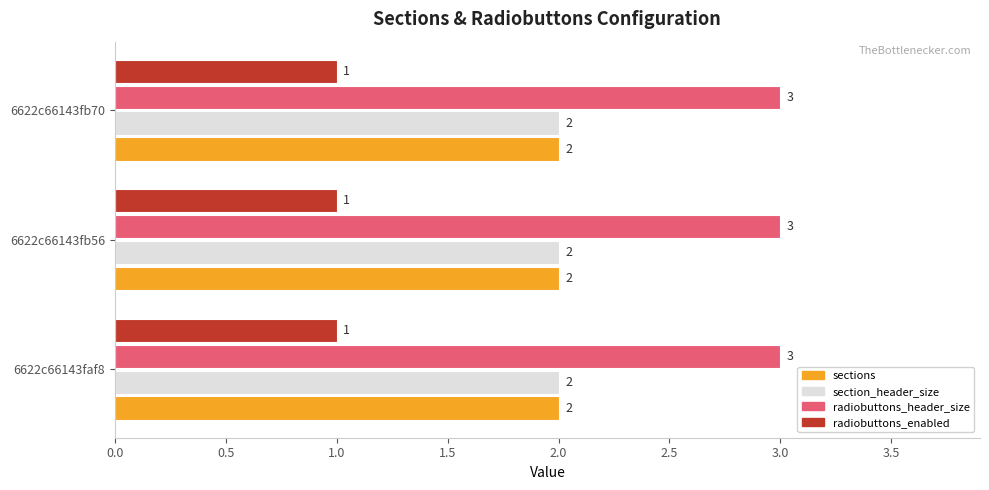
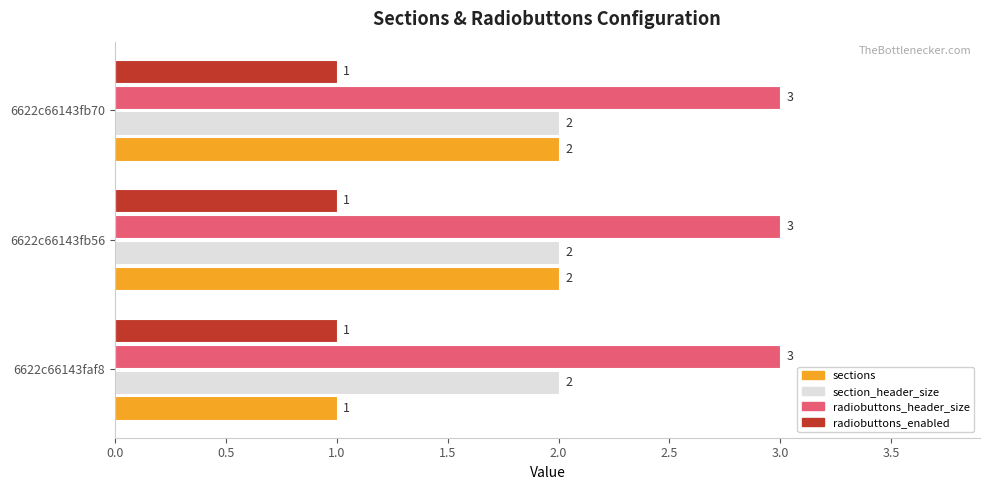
  {
    "sections": {
      "6622c66143fb70": 2,
      "6622c66143fb56": 2,
-     "6622c66143faf8": 2
+     "6622c66143faf8": 1
    },
    "section_header_size": {
      "6622c66143fb70": 2,
      "6622c66143fb56": 2,
      "6622c66143faf8": 2
    },
    "radiobuttons_header_size": {
      "6622c66143fb70": 3,
      "6622c66143fb56": 3,
      "6622c66143faf8": 3
    },
    "radiobuttons_enabled": {
      "6622c66143fb70": 1,
      "6622c66143fb56": 1,
      "6622c66143faf8": 1
    }
  }
